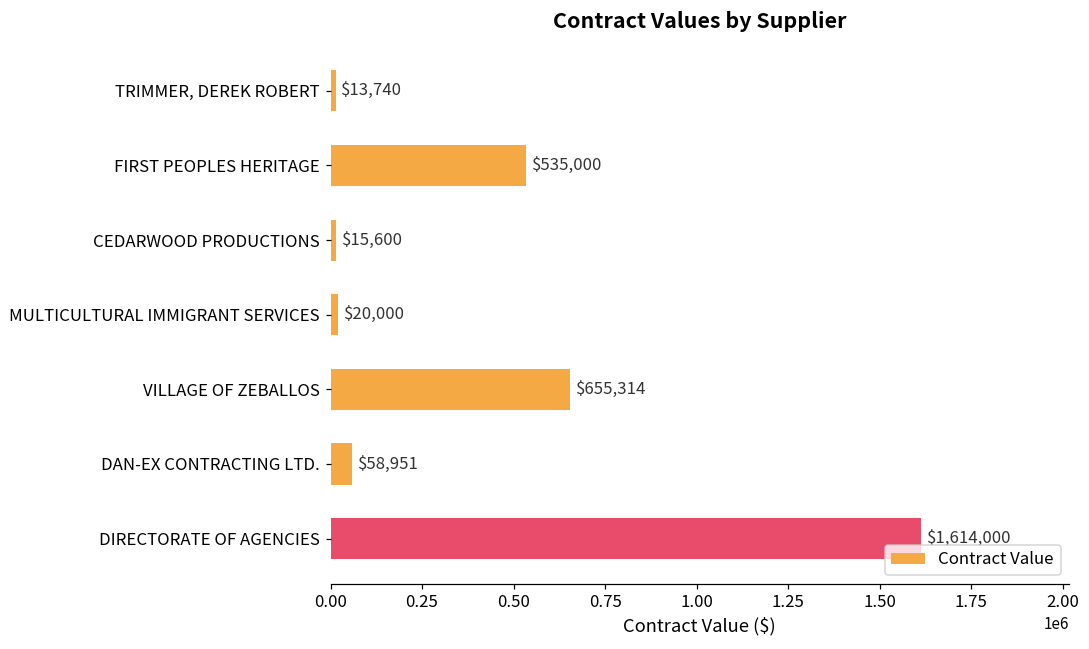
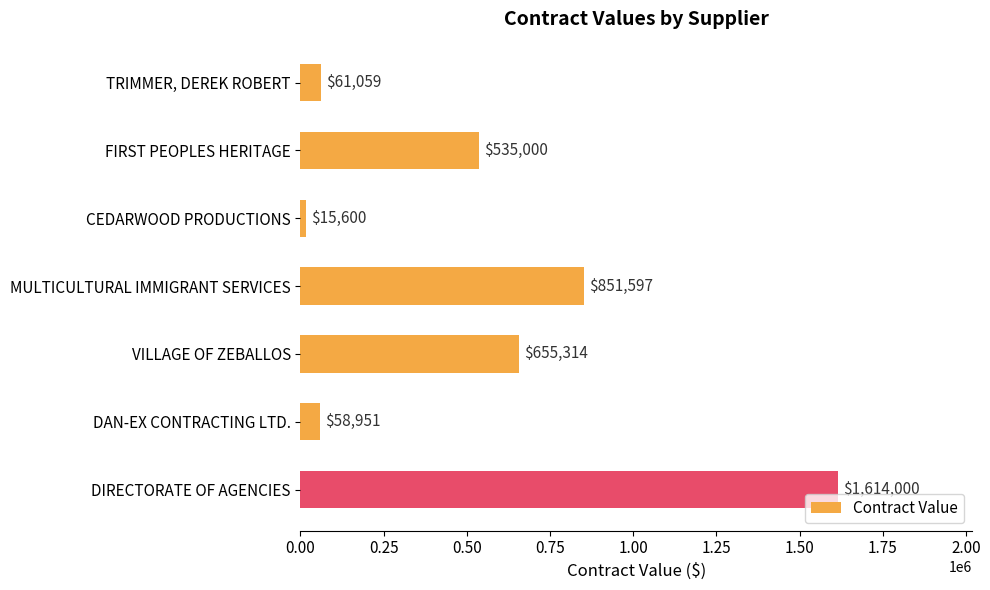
  {
-   "TRIMMER, DEREK ROBERT": "$13,740",
+   "TRIMMER, DEREK ROBERT": "$61,059",
    "FIRST PEOPLES HERITAGE": "$535,000",
    "CEDARWOOD PRODUCTIONS": "$15,600",
-   "MULTICULTURAL IMMIGRANT SERVICES": "$20,000",
+   "MULTICULTURAL IMMIGRANT SERVICES": "$851,597",
    "VILLAGE OF ZEBALLOS": "$655,314",
    "DAN-EX CONTRACTING LTD.": "$58,951"
  }
